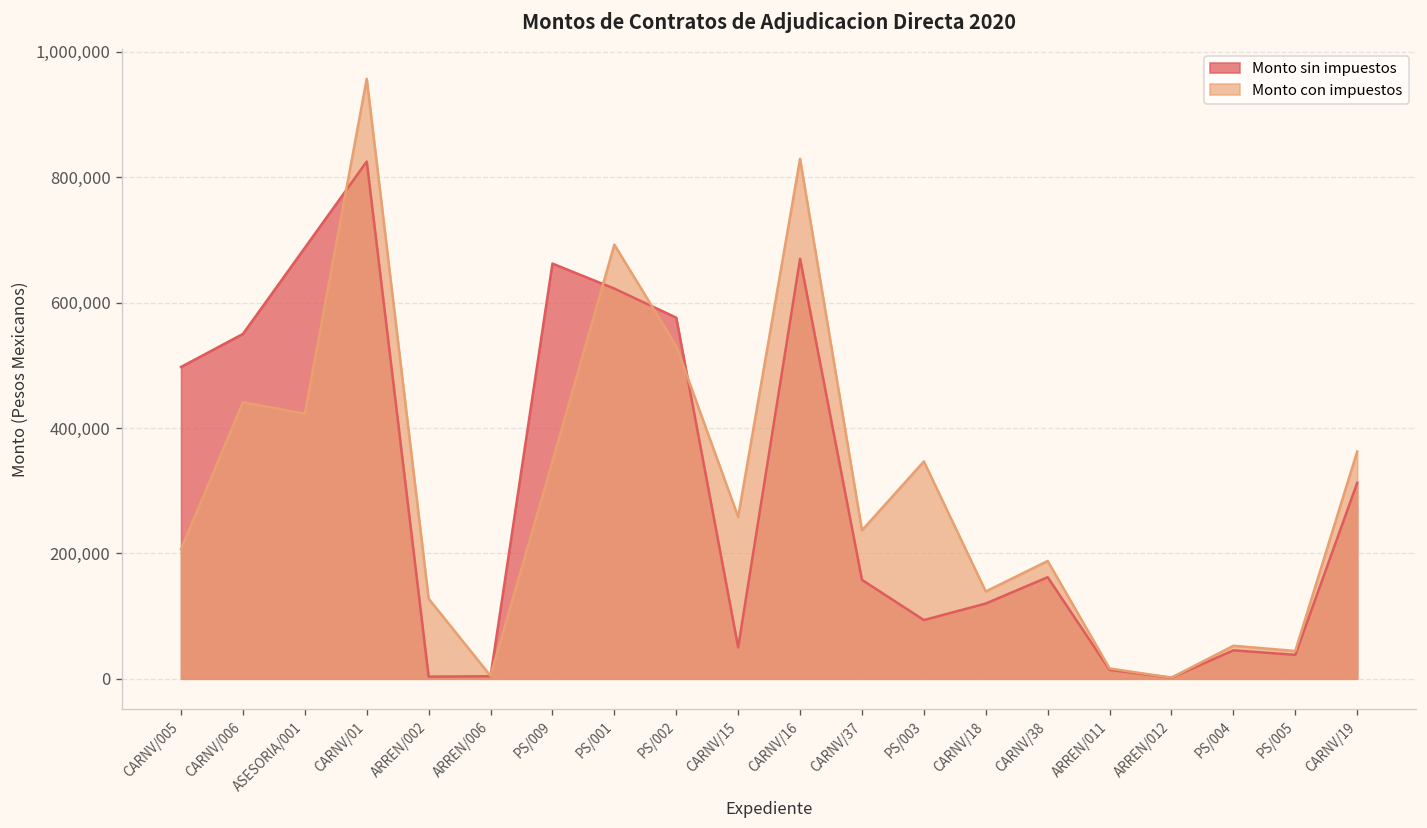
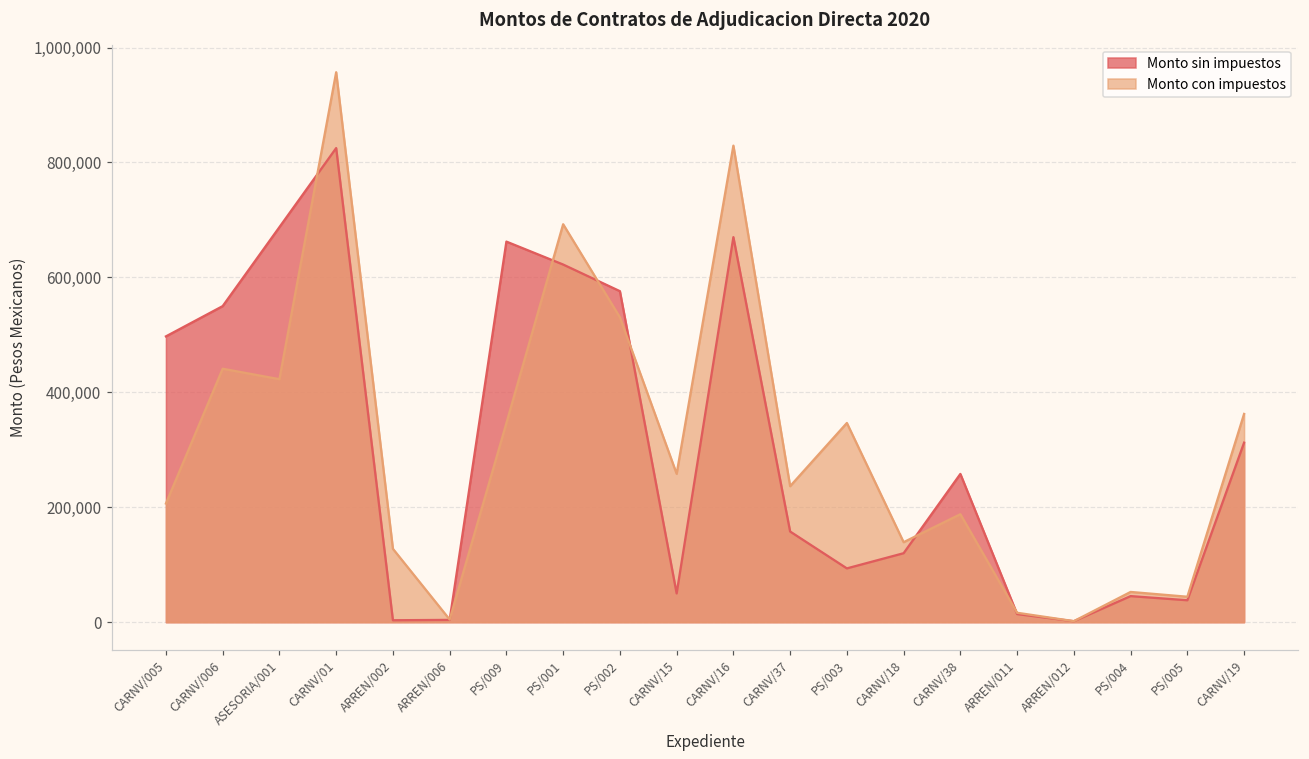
  {
    "Monto sin impuestos": {
      "CARNV/005": "500,000",
      "CARNV/006": "550,000",
      "ASESORIA/001": "690,000",
      "CARNV/01": "830,000",
      "ARREN/002": "0",
      "PS/009": "660,000",
      "PS/001": "620,000",
      "PS/002": "580,000",
      "CARNV/15": "50,000",
      "CARNV/16": "670,000",
      "CARNV/37": "160,000",
      "PS/003": "90,000",
      "CARNV/18": "120,000",
-     "CARNV/38": "160,000",
+     "CARNV/38": "260,000",
      "PS/004": "50,000",
      "PS/005": "40,000",
      "CARNV/19": "310,000"
    },
    "Monto con impuestos": {
      "CARNV/005": "210,000",
      "CARNV/006": "440,000",
      "ASESORIA/001": "420,000",
      "CARNV/01": "960,000",
      "ARREN/002": "130,000",
      "PS/009": "350,000",
      "PS/001": "690,000",
      "PS/002": "530,000",
      "CARNV/15": "260,000",
      "CARNV/16": "830,000",
      "CARNV/37": "240,000",
      "PS/003": "350,000",
      "CARNV/18": "140,000",
      "CARNV/38": "190,000",
      "PS/004": "50,000",
      "PS/005": "40,000",
      "CARNV/19": "360,000"
    }
  }
